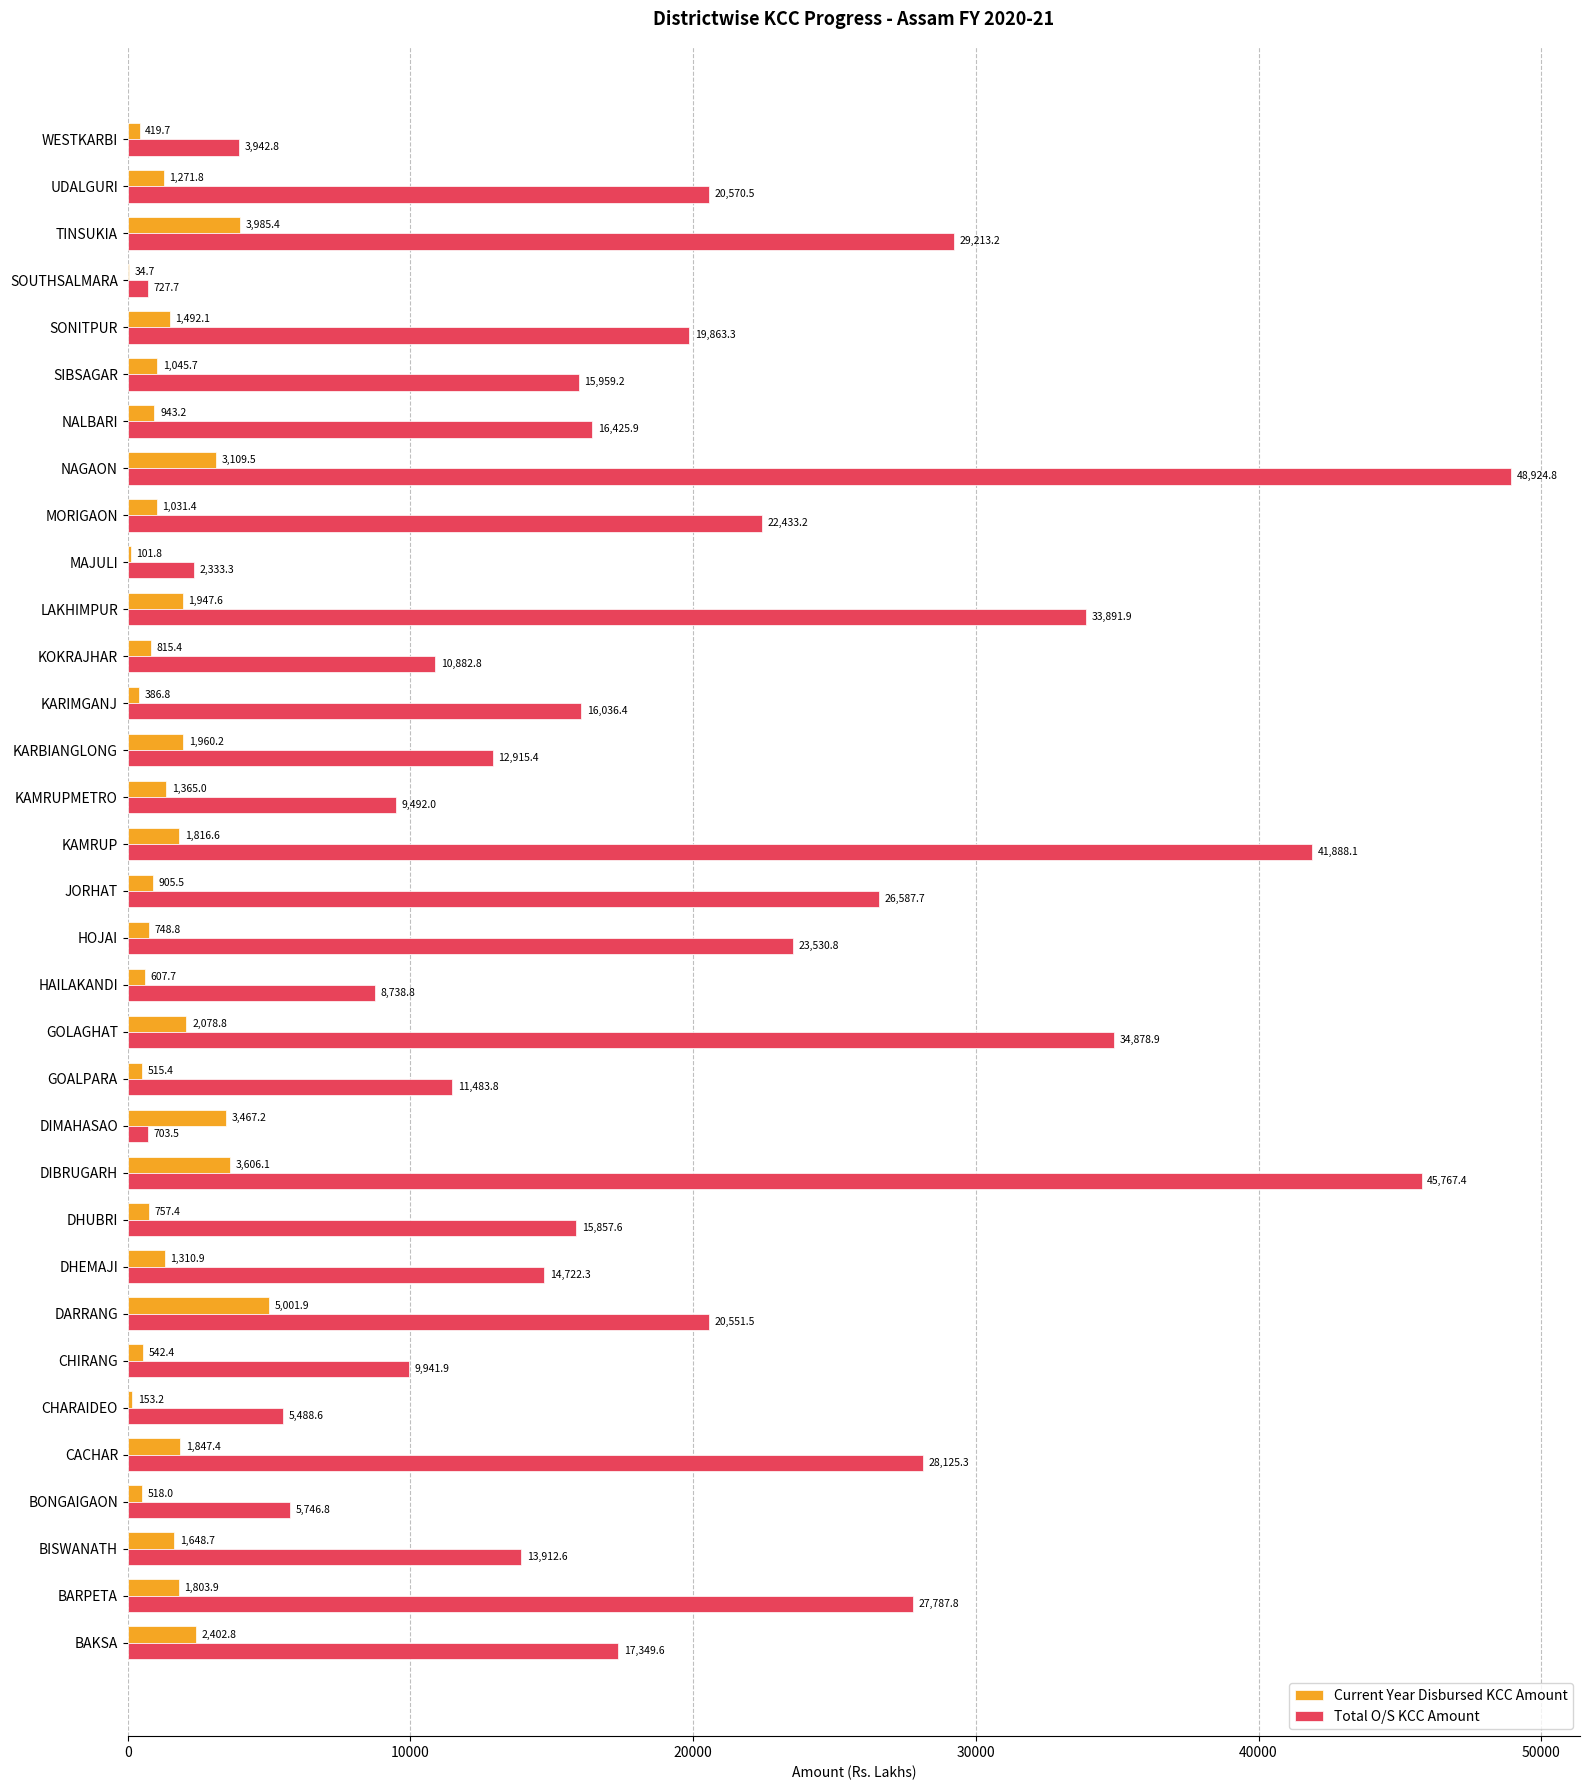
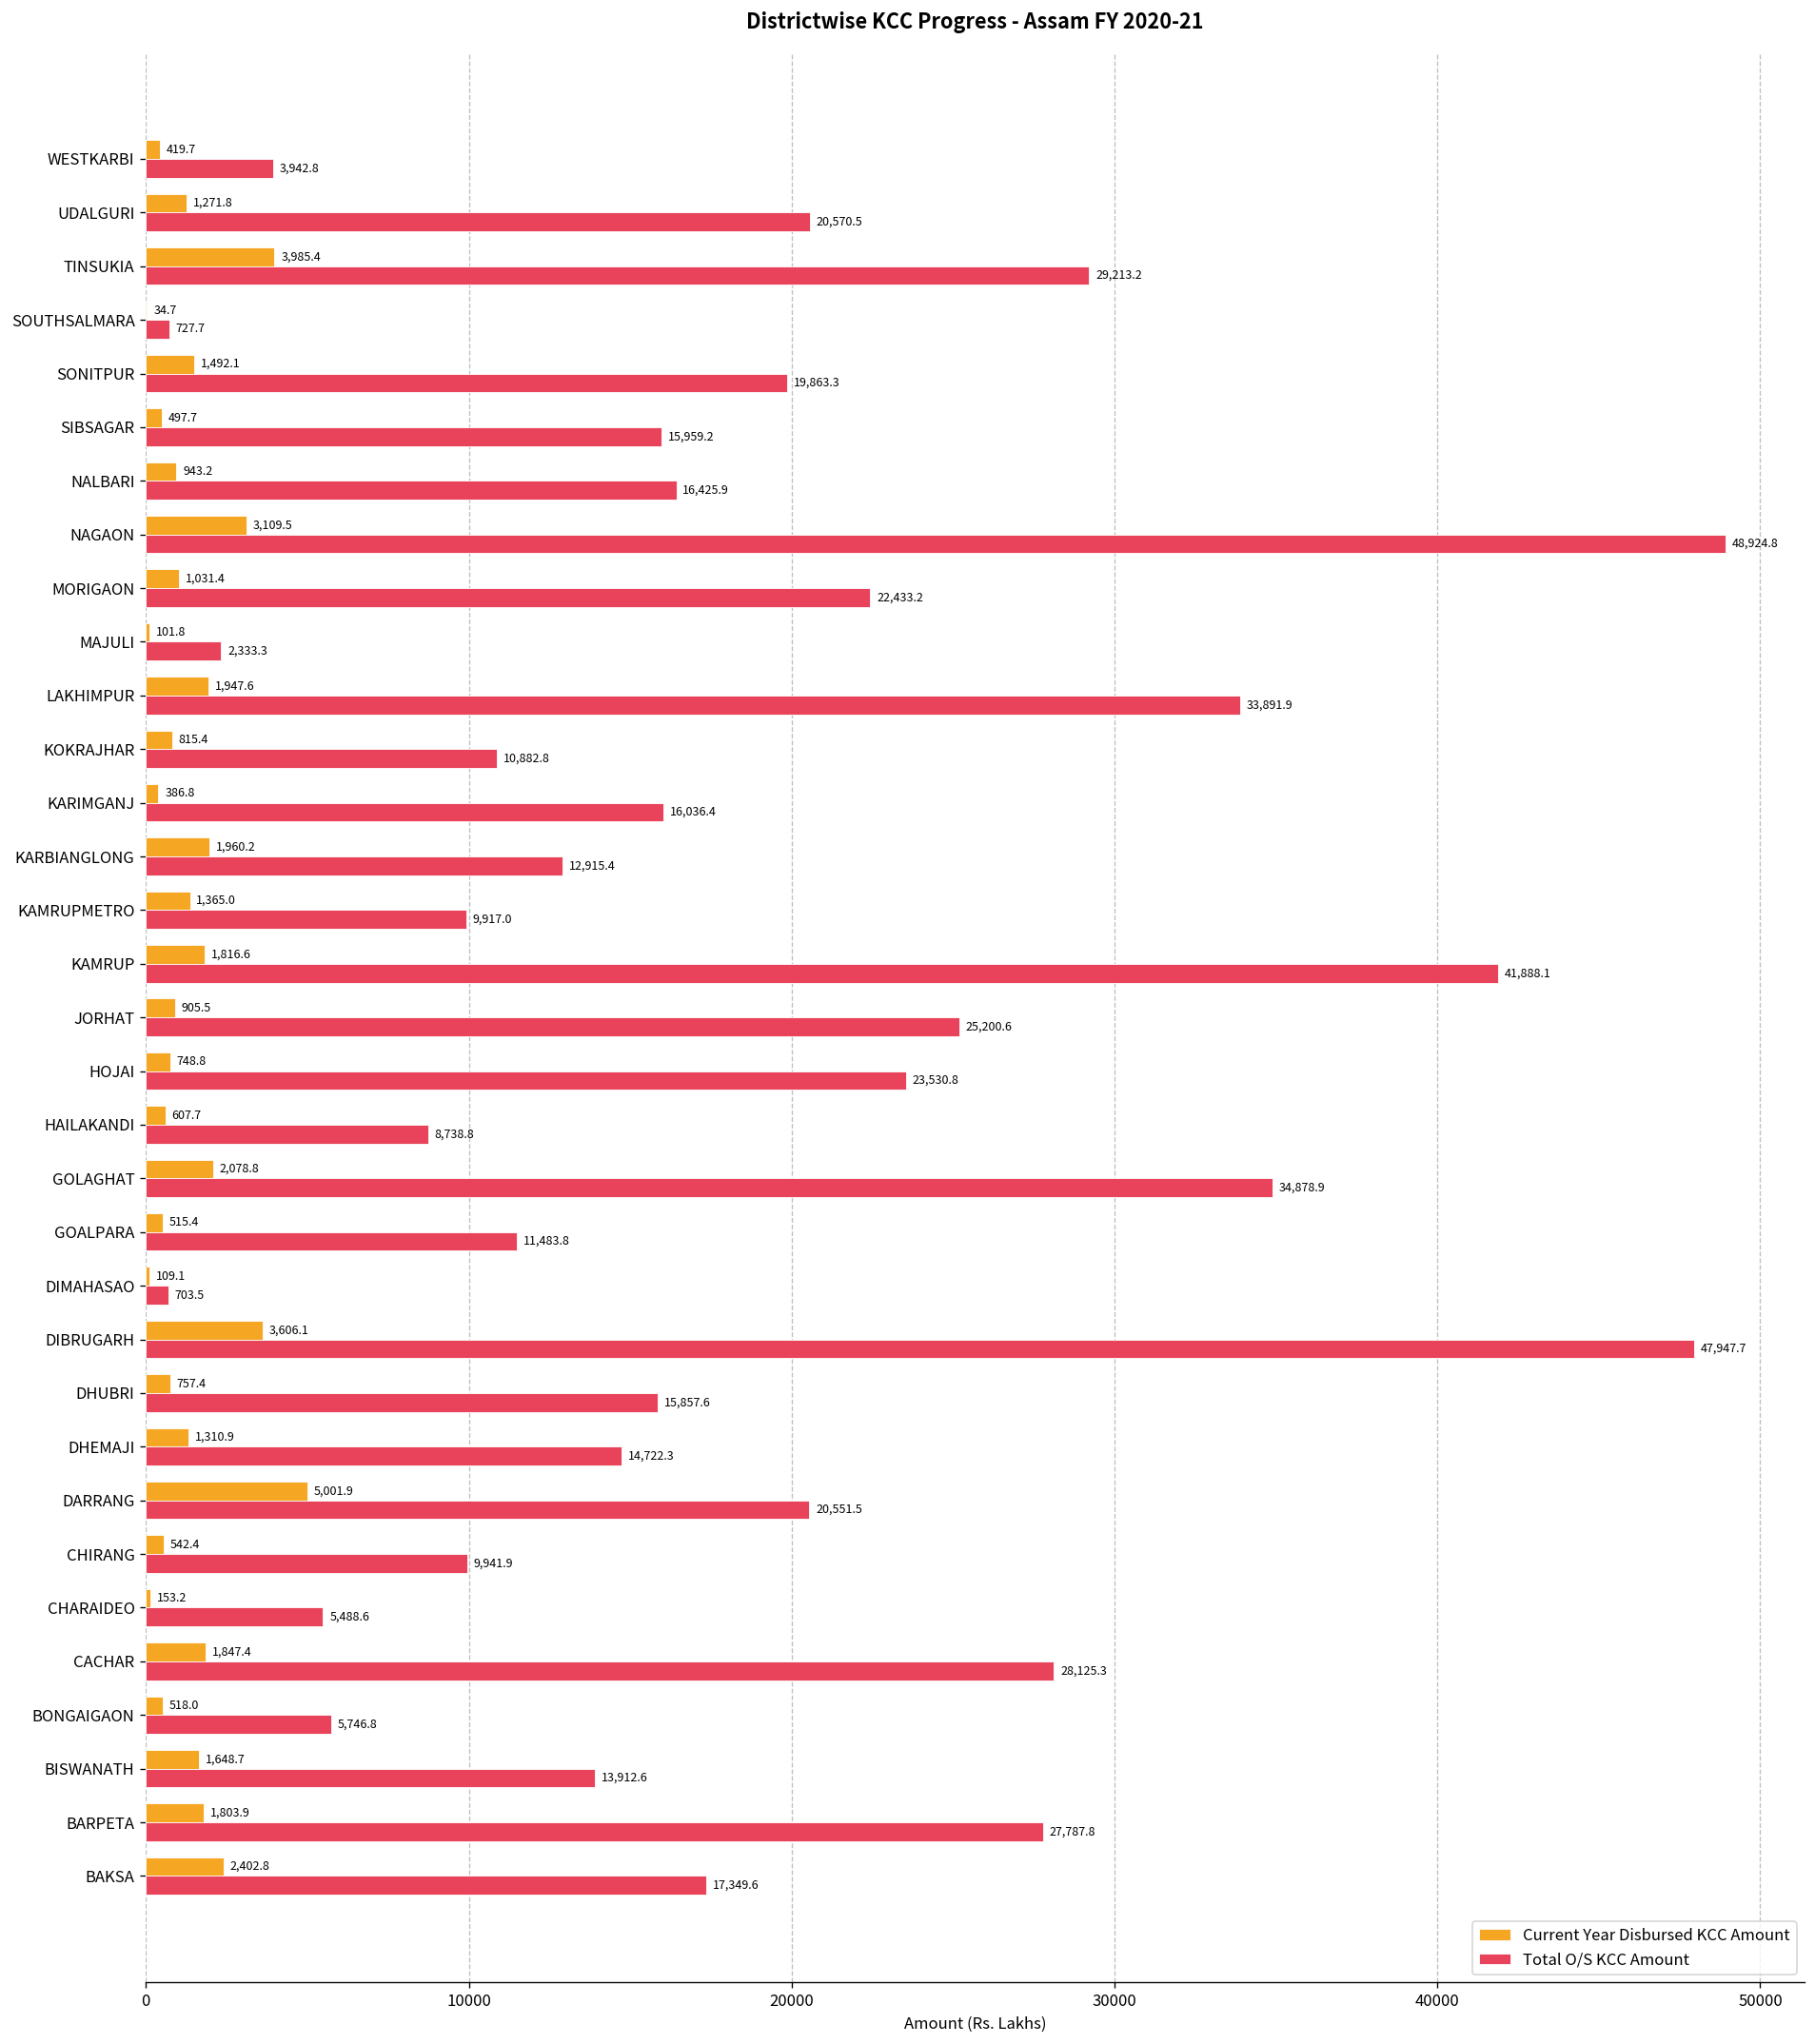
  {
    "Current Year Disbursed KCC Amount": {
      "WESTKARBI": "419.7",
      "UDALGURI": "1,271.8",
      "TINSUKIA": "3,985.4",
      "SOUTHSALMARA": "34.7",
      "SONITPUR": "1,492.1",
-     "SIBSAGAR": "1,045.7",
+     "SIBSAGAR": "497.7",
      "NALBARI": "943.2",
      "NAGAON": "3,109.5",
      "MORIGAON": "1,031.4",
      "MAJULI": "101.8",
      "LAKHIMPUR": "1,947.6",
      "KOKRAJHAR": "815.4",
      "KARIMGANJ": "386.8",
      "KARBIANGLONG": "1,960.2",
      "KAMRUPMETRO": "1,365.0",
      "KAMRUP": "1,816.6",
      "JORHAT": "905.5",
      "HOJAI": "748.8",
      "HAILAKANDI": "607.7",
      "GOLAGHAT": "2,078.8",
      "GOALPARA": "515.4",
-     "DIMAHASAO": "3,467.2",
+     "DIMAHASAO": "109.1",
      "DIBRUGARH": "3,606.1",
      "DHUBRI": "757.4",
      "DHEMAJI": "1,310.9",
      "DARRANG": "5,001.9",
      "CHIRANG": "542.4",
      "CHARAIDEO": "153.2",
      "CACHAR": "1,847.4",
      "BONGAIGAON": "518.0",
      "BISWANATH": "1,648.7",
      "BARPETA": "1,803.9",
      "BAKSA": "2,402.8"
    },
    "Total O/S KCC Amount": {
      "WESTKARBI": "3,942.8",
      "UDALGURI": "20,570.5",
      "TINSUKIA": "29,213.2",
      "SOUTHSALMARA": "727.7",
      "SONITPUR": "19,863.3",
      "SIBSAGAR": "15,959.2",
      "NALBARI": "16,425.9",
      "NAGAON": "48,924.8",
      "MORIGAON": "22,433.2",
      "MAJULI": "2,333.3",
      "LAKHIMPUR": "33,891.9",
      "KOKRAJHAR": "10,882.8",
      "KARIMGANJ": "16,036.4",
      "KARBIANGLONG": "12,915.4",
-     "KAMRUPMETRO": "9,492.0",
+     "KAMRUPMETRO": "9,917.0",
      "KAMRUP": "41,888.1",
-     "JORHAT": "26,587.7",
+     "JORHAT": "25,200.6",
      "HOJAI": "23,530.8",
      "HAILAKANDI": "8,738.8",
      "GOLAGHAT": "34,878.9",
      "GOALPARA": "11,483.8",
      "DIMAHASAO": "703.5",
-     "DIBRUGARH": "45,767.4",
+     "DIBRUGARH": "47,947.7",
      "DHUBRI": "15,857.6",
      "DHEMAJI": "14,722.3",
      "DARRANG": "20,551.5",
      "CHIRANG": "9,941.9",
      "CHARAIDEO": "5,488.6",
      "CACHAR": "28,125.3",
      "BONGAIGAON": "5,746.8",
      "BISWANATH": "13,912.6",
      "BARPETA": "27,787.8",
      "BAKSA": "17,349.6"
    }
  }
